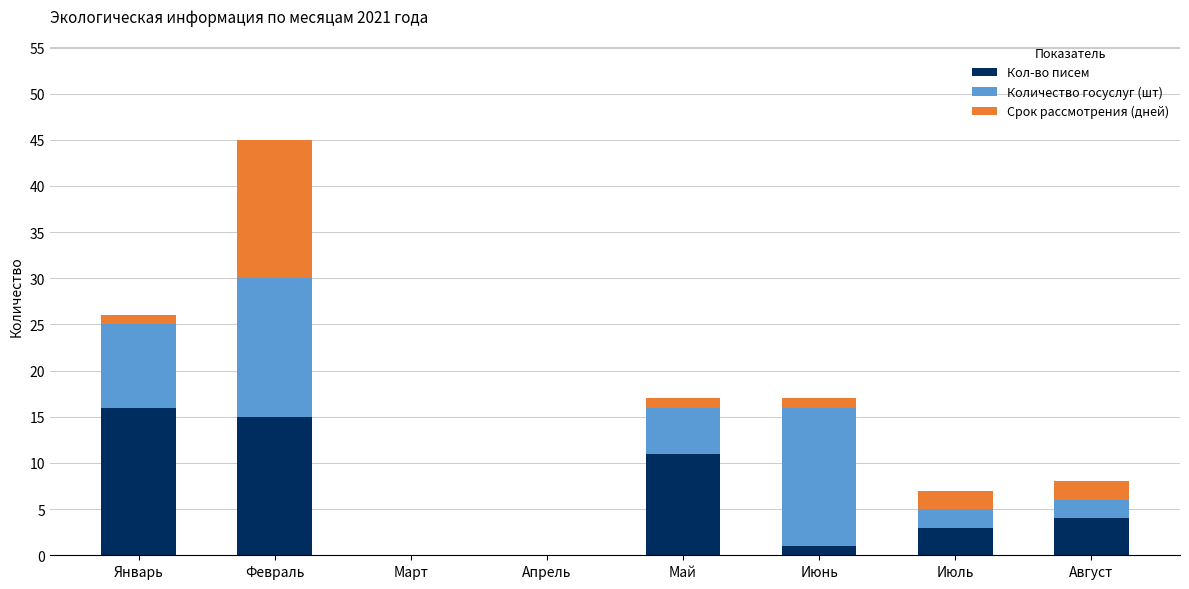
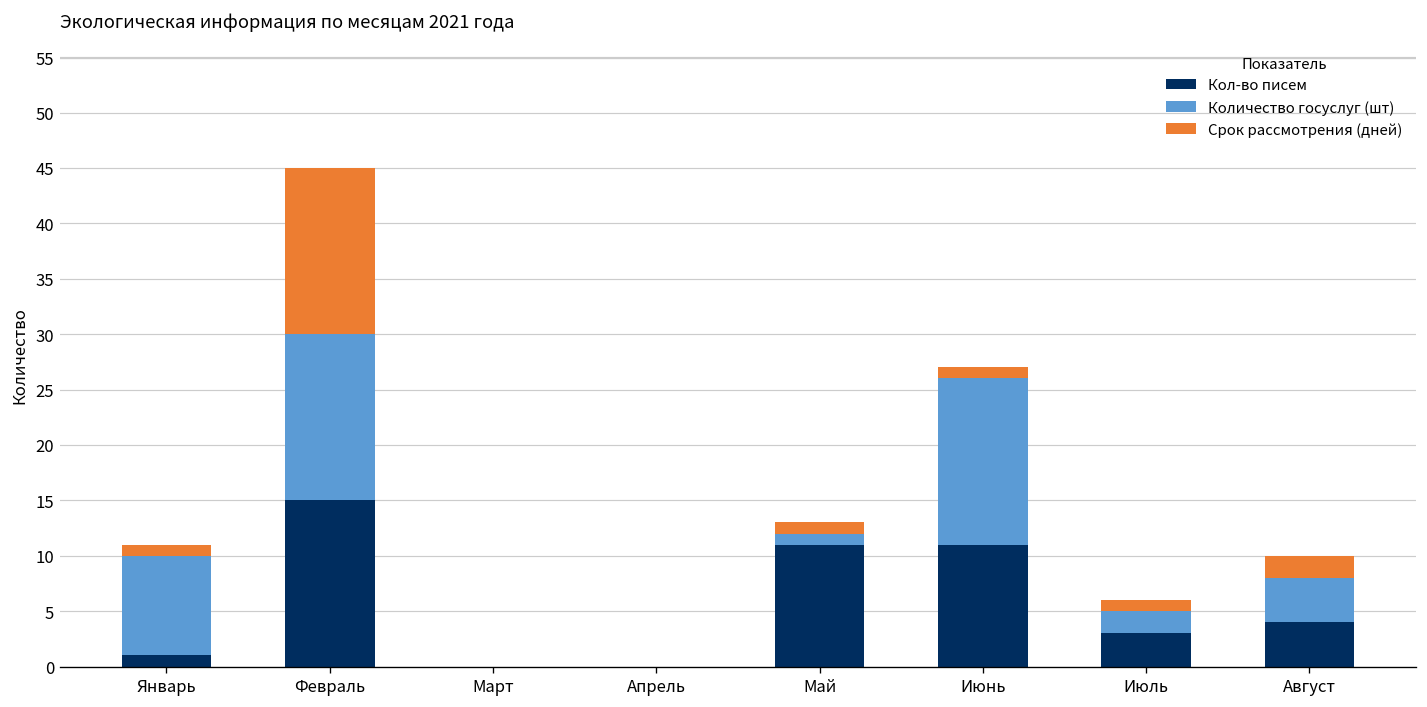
  {
    "Кол-во писем": {
-     "Январь": 16,
+     "Январь": 1,
      "Февраль": 15,
      "Март": 0,
      "Апрель": 0,
      "Май": 11,
-     "Июнь": 1,
+     "Июнь": 11,
      "Июль": 3,
      "Август": 4
    },
    "Количество госуслуг (шт)": {
      "Январь": 9,
      "Февраль": 15,
      "Март": 0,
      "Апрель": 0,
-     "Май": 5,
+     "Май": 1,
      "Июнь": 15,
      "Июль": 2,
-     "Август": 2
+     "Август": 4
    },
    "Срок рассмотрения (дней)": {
      "Январь": 1,
      "Февраль": 15,
      "Март": 0,
      "Апрель": 0,
      "Май": 1,
      "Июнь": 1,
-     "Июль": 2,
+     "Июль": 1,
      "Август": 2
    }
  }
